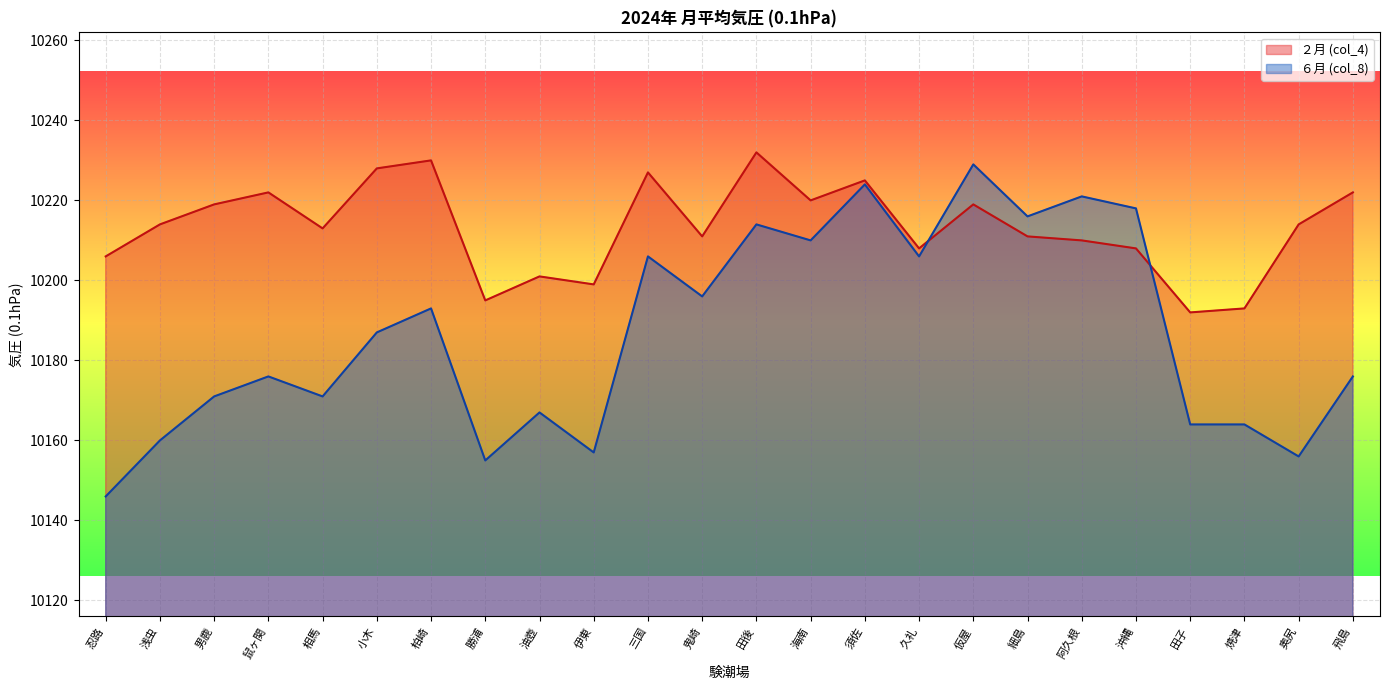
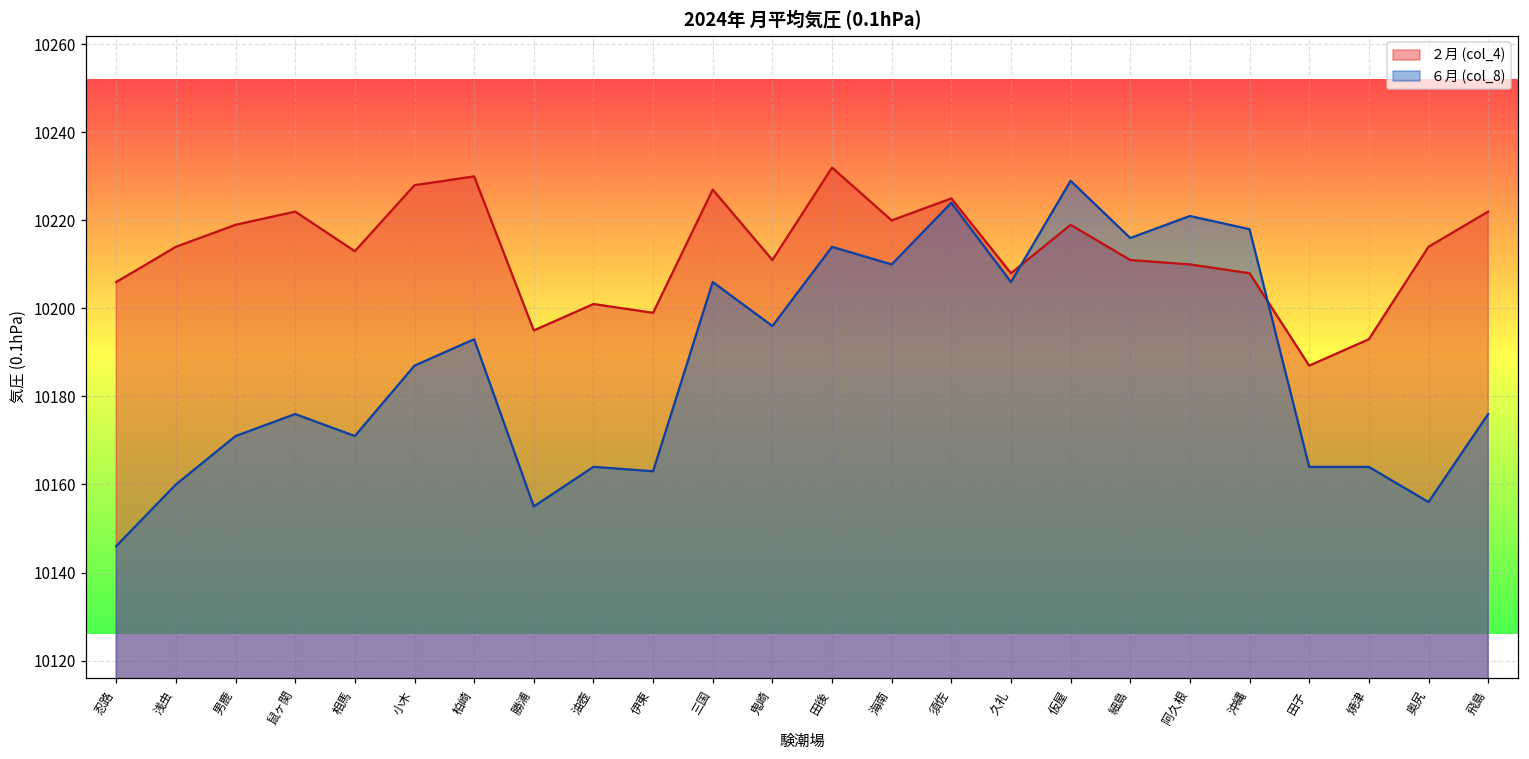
  {
    "２月 (col_4)": {
      "忍路": 10206,
      "浅虫": 10214,
      "男鹿": 10219,
      "鼠ヶ関": 10222,
      "相馬": 10213,
      "小木": 10228,
      "柏崎": 10230,
      "勝浦": 10195,
      "油壺": 10201,
      "伊東": 10199,
      "三国": 10227,
      "鬼崎": 10211,
      "田後": 10232,
      "海南": 10220,
      "須佐": 10225,
      "久礼": 10208,
      "仮屋": 10219,
      "細島": 10211,
      "阿久根": 10210,
      "沖縄": 10208,
-     "田子": 10192,
+     "田子": 10187,
      "焼津": 10193,
      "奥尻": 10214,
      "飛島": 10222
    },
    "６月 (col_8)": {
      "忍路": 10146,
      "浅虫": 10160,
      "男鹿": 10171,
      "鼠ヶ関": 10176,
      "相馬": 10171,
      "小木": 10187,
      "柏崎": 10193,
      "勝浦": 10155,
-     "油壺": 10167,
-     "伊東": 10157,
+     "油壺": 10164,
+     "伊東": 10163,
      "三国": 10206,
      "鬼崎": 10196,
      "田後": 10214,
      "海南": 10210,
      "須佐": 10224,
      "久礼": 10206,
      "仮屋": 10229,
      "細島": 10216,
      "阿久根": 10221,
      "沖縄": 10218,
      "田子": 10164,
      "焼津": 10164,
      "奥尻": 10156,
      "飛島": 10176
    }
  }
